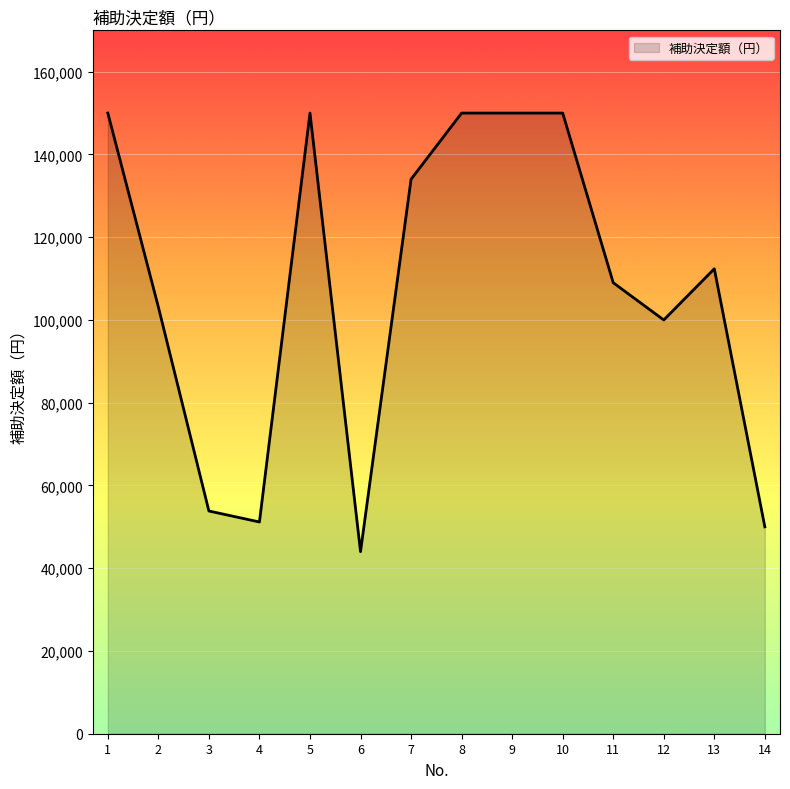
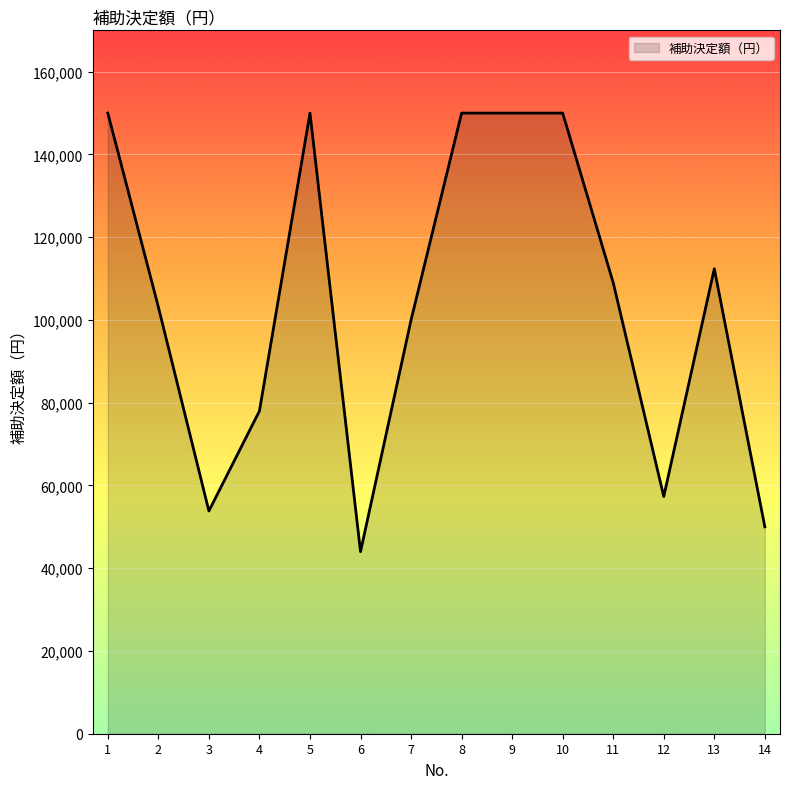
  {
    "1": "150,000",
    "2": "103,000",
    "3": "54,000",
-   "4": "51,000",
+   "4": "78,000",
    "5": "150,000",
    "6": "44,000",
-   "7": "134,000",
+   "7": "100,000",
    "8": "150,000",
    "9": "150,000",
    "10": "150,000",
    "11": "109,000",
-   "12": "100,000",
+   "12": "57,000",
    "13": "112,000",
    "14": "50,000"
  }
